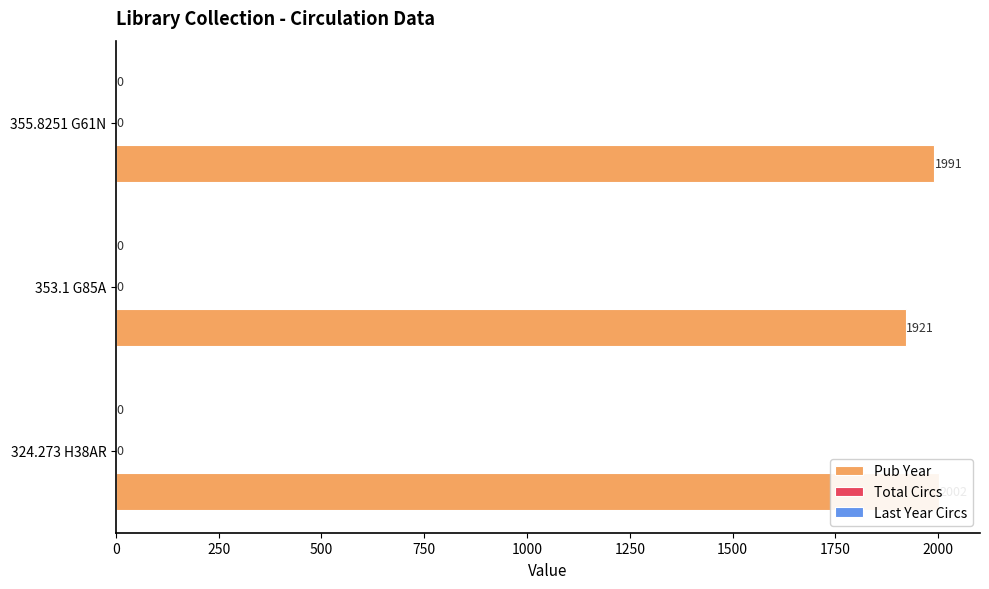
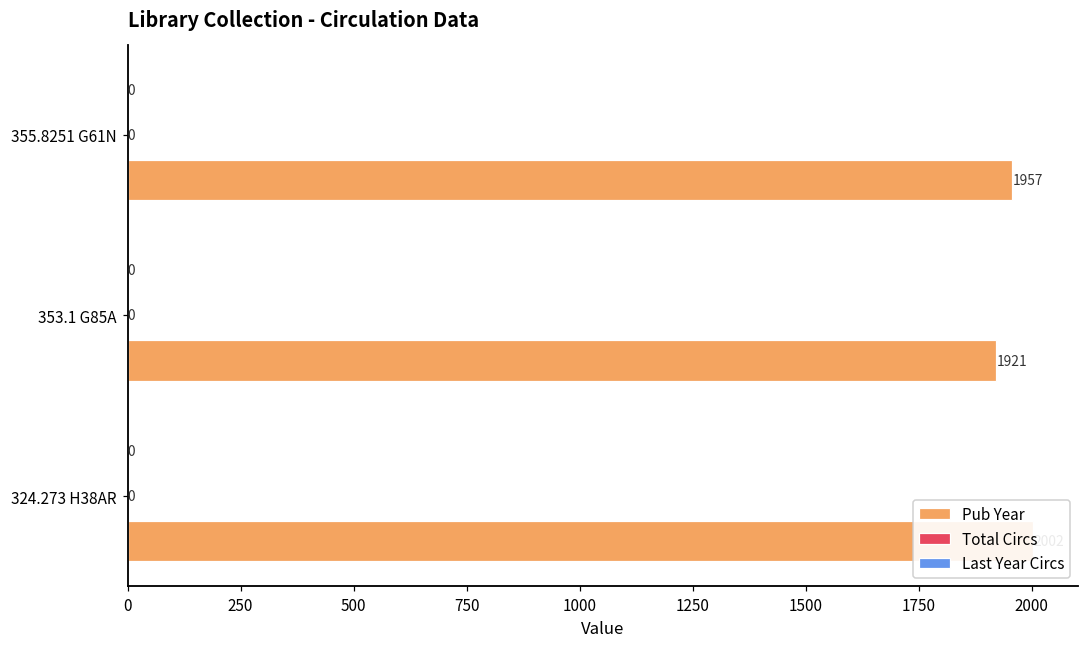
  {
    "Pub Year": {
-     "355.8251 G61N": 1991,
+     "355.8251 G61N": 1957,
      "353.1 G85A": 1921
    },
    "Total Circs": {
      "355.8251 G61N": 0,
      "353.1 G85A": 0,
      "324.273 H38AR": 0
    },
    "Last Year Circs": {
      "355.8251 G61N": 0,
      "353.1 G85A": 0,
      "324.273 H38AR": 0
    }
  }
